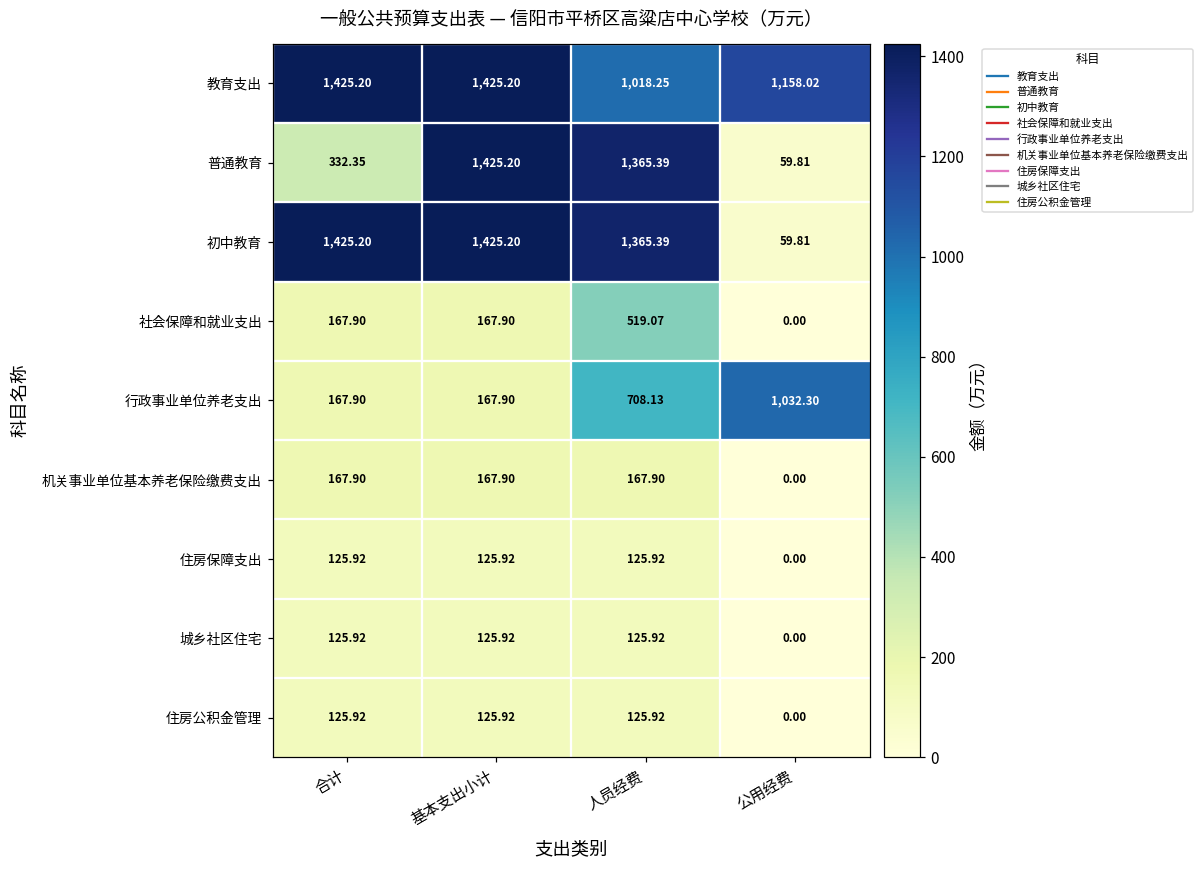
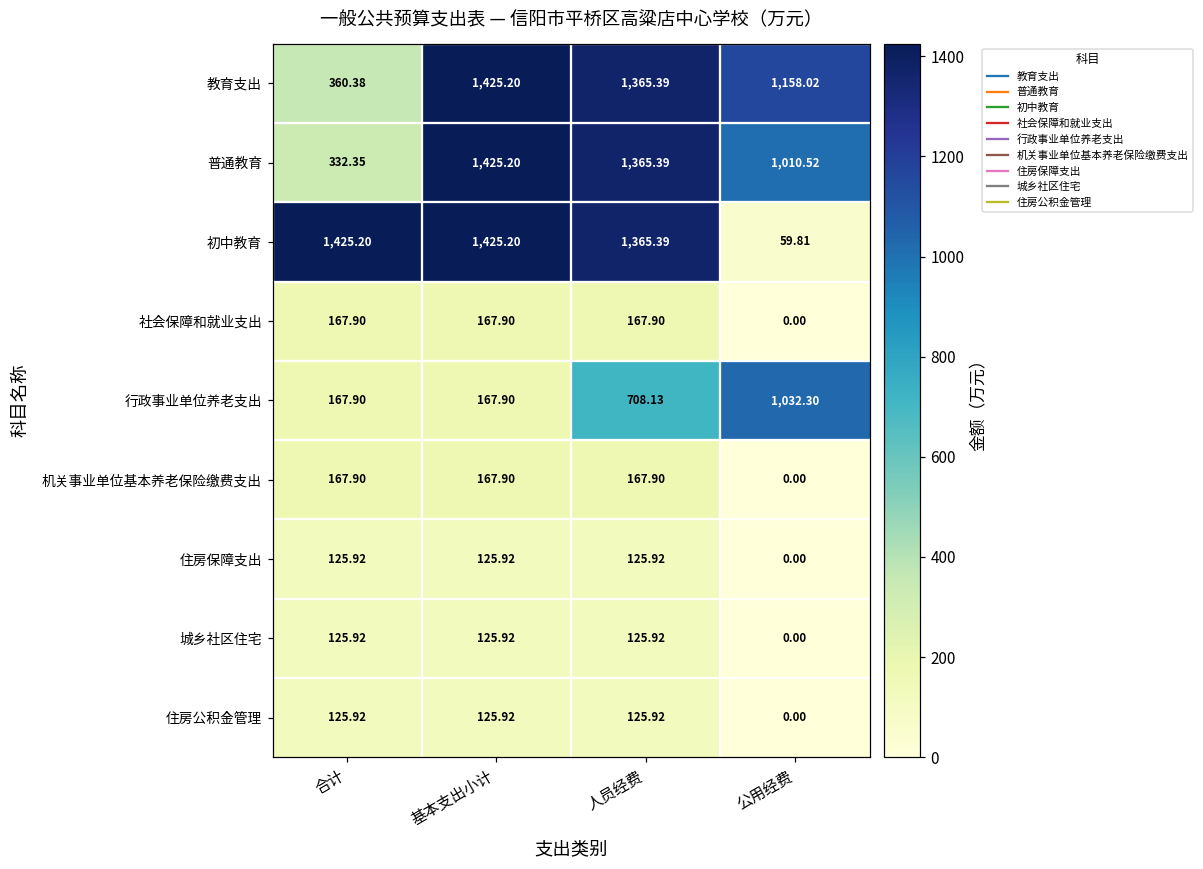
  {
    "教育支出": {
-     "合计": "1,425.20",
+     "合计": "360.38",
      "基本支出小计": "1,425.20",
-     "人员经费": "1,018.25",
+     "人员经费": "1,365.39",
      "公用经费": "1,158.02"
    },
    "普通教育": {
      "合计": "332.35",
      "基本支出小计": "1,425.20",
      "人员经费": "1,365.39",
-     "公用经费": "59.81"
+     "公用经费": "1,010.52"
    },
    "初中教育": {
      "合计": "1,425.20",
      "基本支出小计": "1,425.20",
      "人员经费": "1,365.39",
      "公用经费": "59.81"
    },
    "社会保障和就业支出": {
      "合计": "167.90",
      "基本支出小计": "167.90",
-     "人员经费": "519.07",
+     "人员经费": "167.90",
      "公用经费": "0.00"
    },
    "行政事业单位养老支出": {
      "合计": "167.90",
      "基本支出小计": "167.90",
      "人员经费": "708.13",
      "公用经费": "1,032.30"
    },
    "机关事业单位基本养老保险缴费支出": {
      "合计": "167.90",
      "基本支出小计": "167.90",
      "人员经费": "167.90",
      "公用经费": "0.00"
    },
    "住房保障支出": {
      "合计": "125.92",
      "基本支出小计": "125.92",
      "人员经费": "125.92",
      "公用经费": "0.00"
    },
    "城乡社区住宅": {
      "合计": "125.92",
      "基本支出小计": "125.92",
      "人员经费": "125.92",
      "公用经费": "0.00"
    },
    "住房公积金管理": {
      "合计": "125.92",
      "基本支出小计": "125.92",
      "人员经费": "125.92",
      "公用经费": "0.00"
    }
  }
